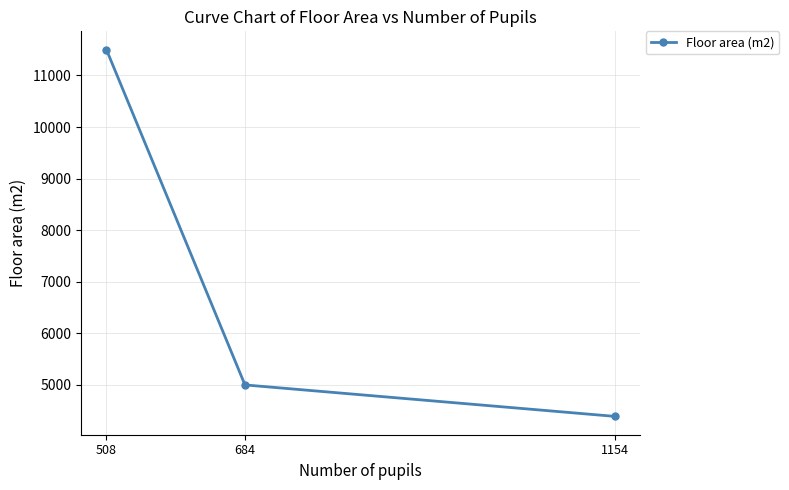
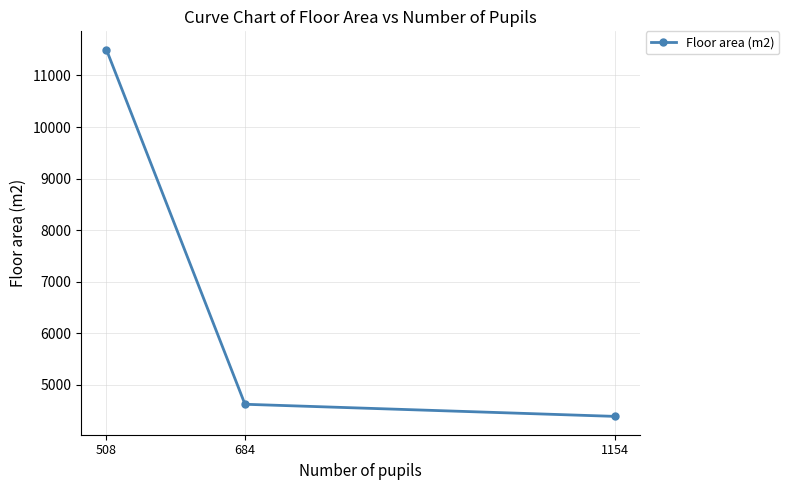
  {
    "508": 11500,
-   "684": 5000,
+   "684": 4600,
    "1154": 4400
  }
